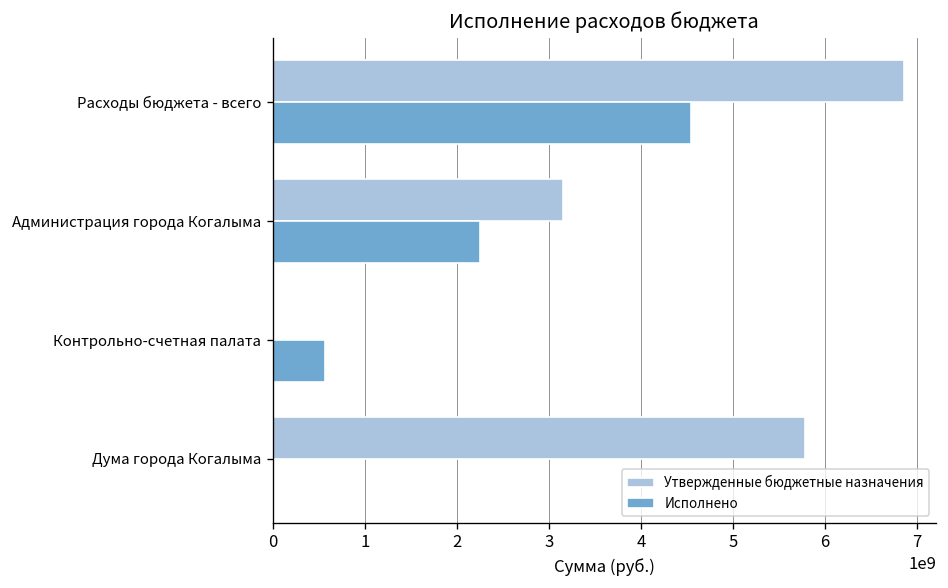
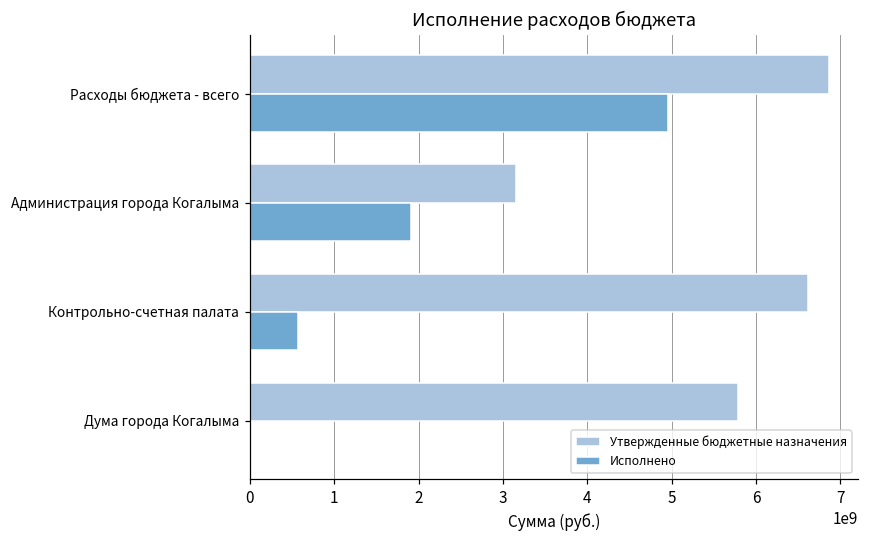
  {
    "Утвержденные бюджетные назначения": {
      "Расходы бюджета - всего": 6900000000,
      "Администрация города Когалыма": 3200000000,
-     "Контрольно-счетная палата": 0,
+     "Контрольно-счетная палата": 6600000000,
      "Дума города Когалыма": 5800000000
    },
    "Исполнено": {
-     "Расходы бюджета - всего": 4500000000,
-     "Администрация города Когалыма": 2300000000,
+     "Расходы бюджета - всего": 5000000000,
+     "Администрация города Когалыма": 1900000000,
      "Контрольно-счетная палата": 600000000
    }
  }
